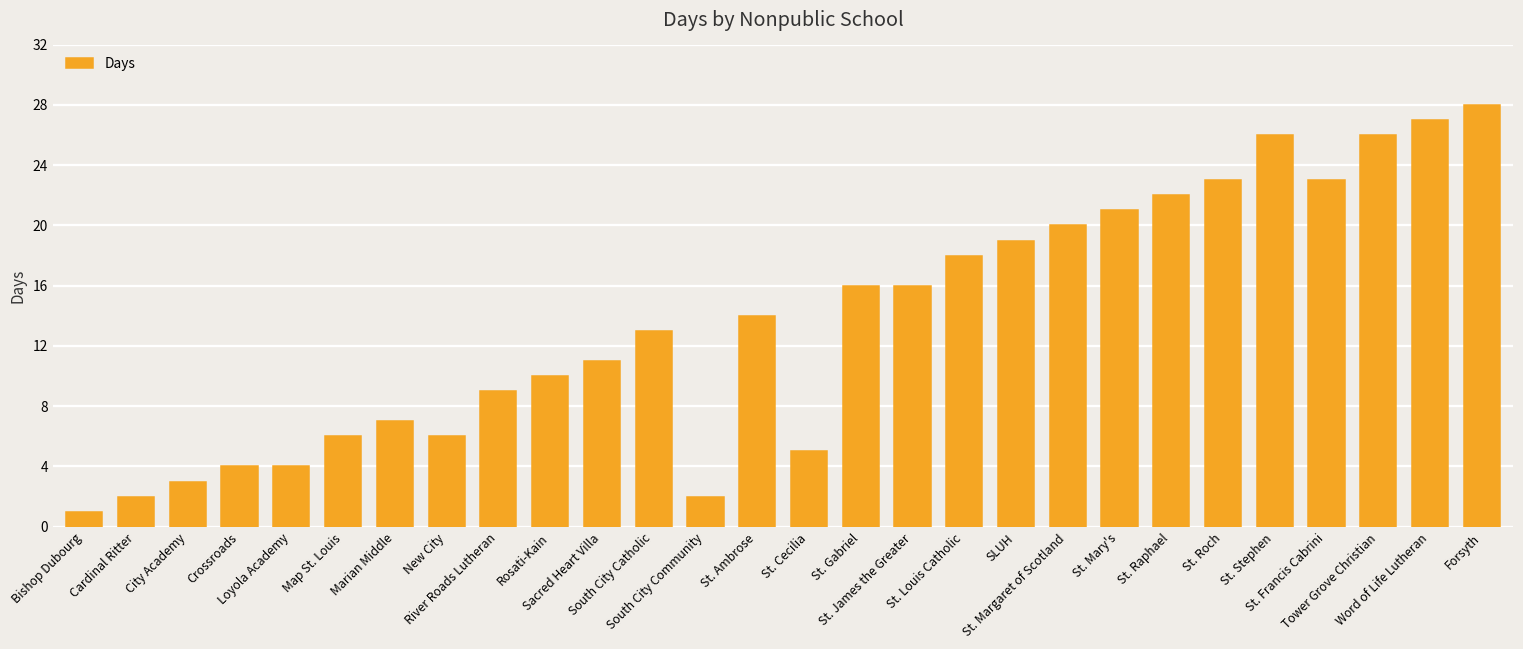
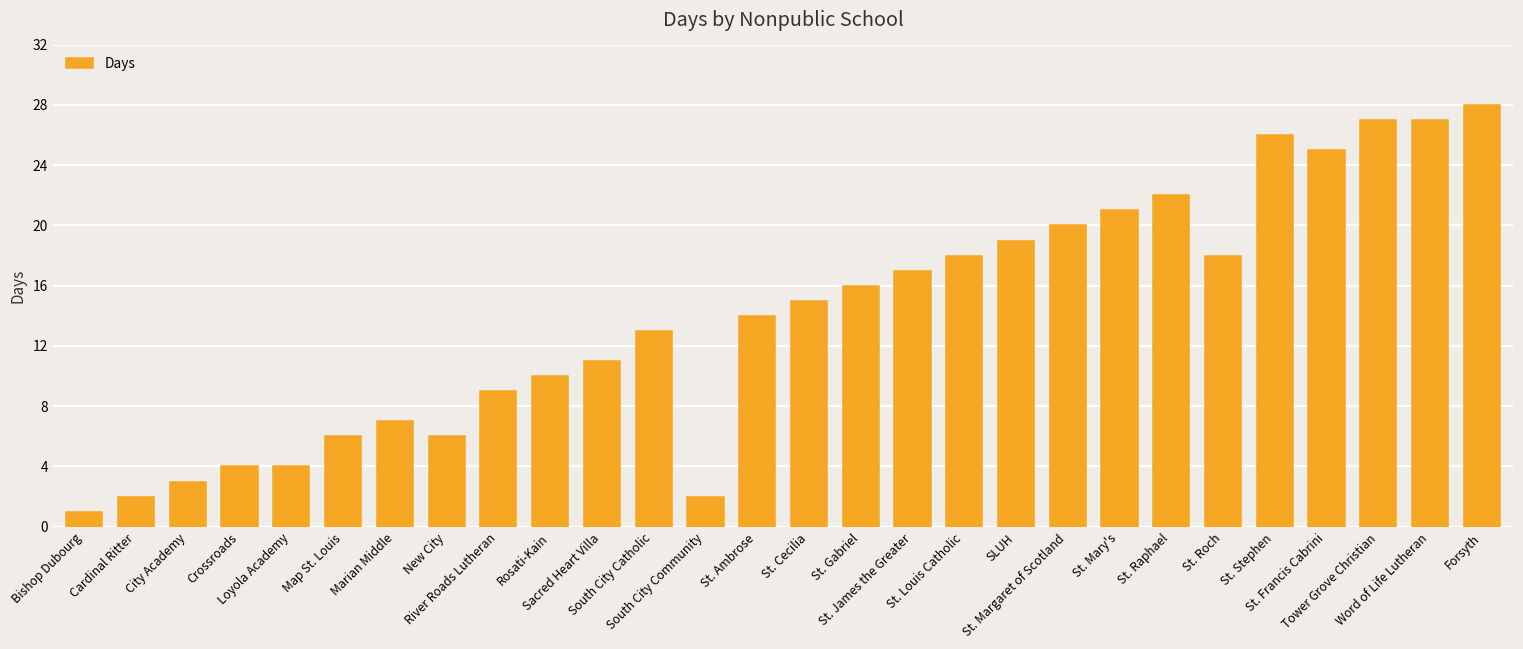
  {
    "Bishop Dubourg": 1,
    "Cardinal Ritter": 2,
    "City Academy": 3,
    "Crossroads": 4,
    "Loyola Academy": 4,
    "Map St. Louis": 6,
    "Marian Middle": 7,
    "New City": 6,
    "River Roads Lutheran": 9,
    "Rosati-Kain": 10,
    "Sacred Heart Villa": 11,
    "South City Catholic": 13,
    "South City Community": 2,
    "St. Ambrose": 14,
-   "St. Cecilia": 5,
+   "St. Cecilia": 15,
    "St. Gabriel": 16,
-   "St. James the Greater": 16,
+   "St. James the Greater": 17,
    "St. Louis Catholic": 18,
    "SLUH": 19,
    "St. Margaret of Scotland": 20,
    "St. Mary's": 21,
    "St. Raphael": 22,
-   "St. Roch": 23,
+   "St. Roch": 18,
    "St. Stephen": 26,
-   "St. Francis Cabrini": 23,
-   "Tower Grove Christian": 26,
+   "St. Francis Cabrini": 25,
+   "Tower Grove Christian": 27,
    "Word of Life Lutheran": 27,
    "Forsyth": 28
  }
